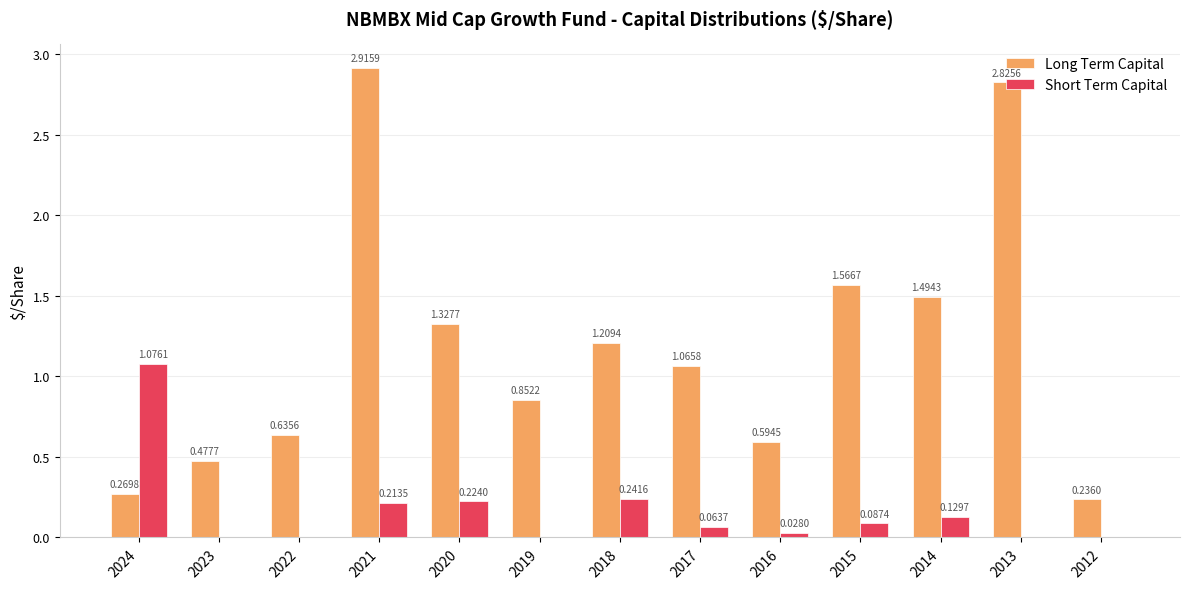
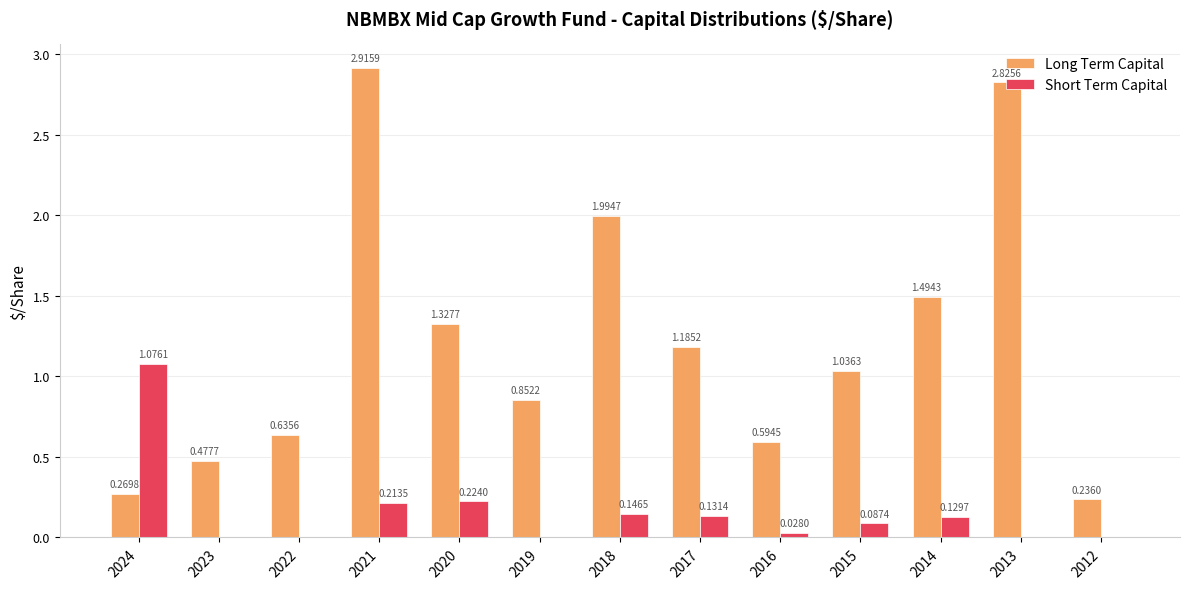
  {
    "Long Term Capital": {
      "2024": 0.2698,
      "2023": 0.4777,
      "2022": 0.6356,
      "2021": 2.9159,
      "2020": 1.3277,
      "2019": 0.8522,
-     "2018": 1.2094,
-     "2017": 1.0658,
+     "2018": 1.9947,
+     "2017": 1.1852,
      "2016": 0.5945,
-     "2015": 1.5667,
+     "2015": 1.0363,
      "2014": 1.4943,
      "2013": 2.8256,
      "2012": 0.2360
    },
    "Short Term Capital": {
      "2024": 1.0761,
      "2021": 0.2135,
      "2020": 0.2240,
-     "2018": 0.2416,
-     "2017": 0.0637,
+     "2018": 0.1465,
+     "2017": 0.1314,
      "2016": 0.0280,
      "2015": 0.0874,
      "2014": 0.1297
    }
  }
